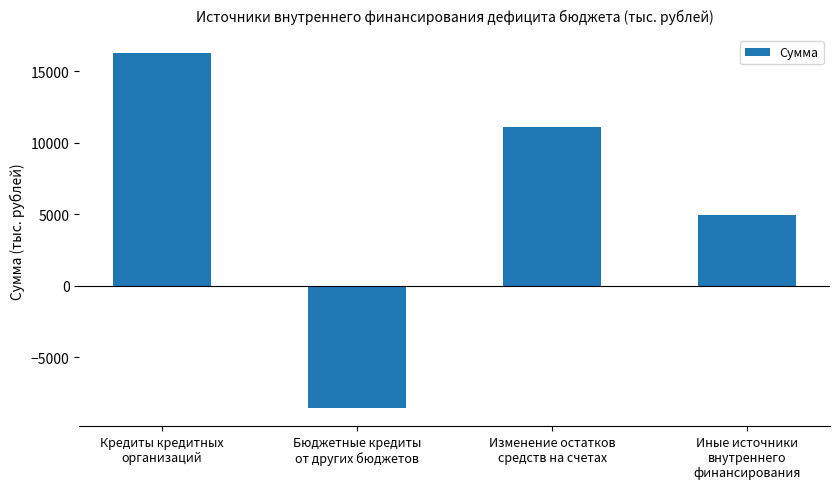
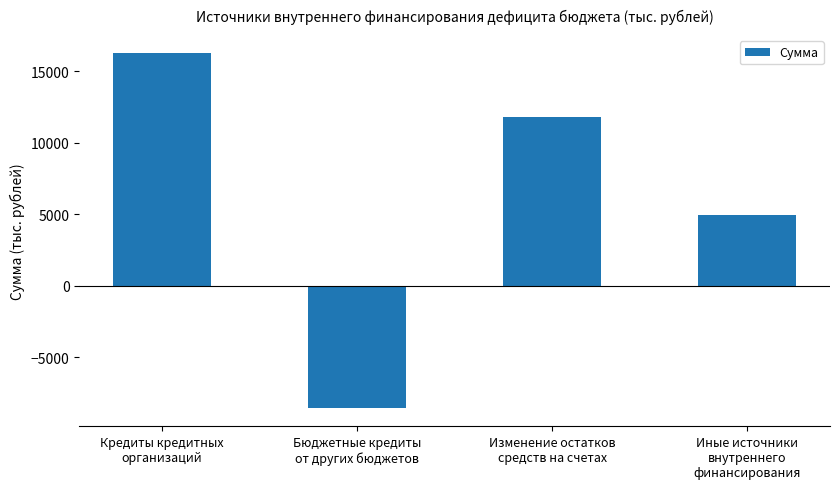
  {
    "Кредиты кредитных организаций": 16300,
    "Бюджетные кредиты от других бюджетов": -8600,
-   "Изменение остатков средств на счетах": 11100,
+   "Изменение остатков средств на счетах": 11800,
    "Иные источники внутреннего финансирования": 5000
  }
